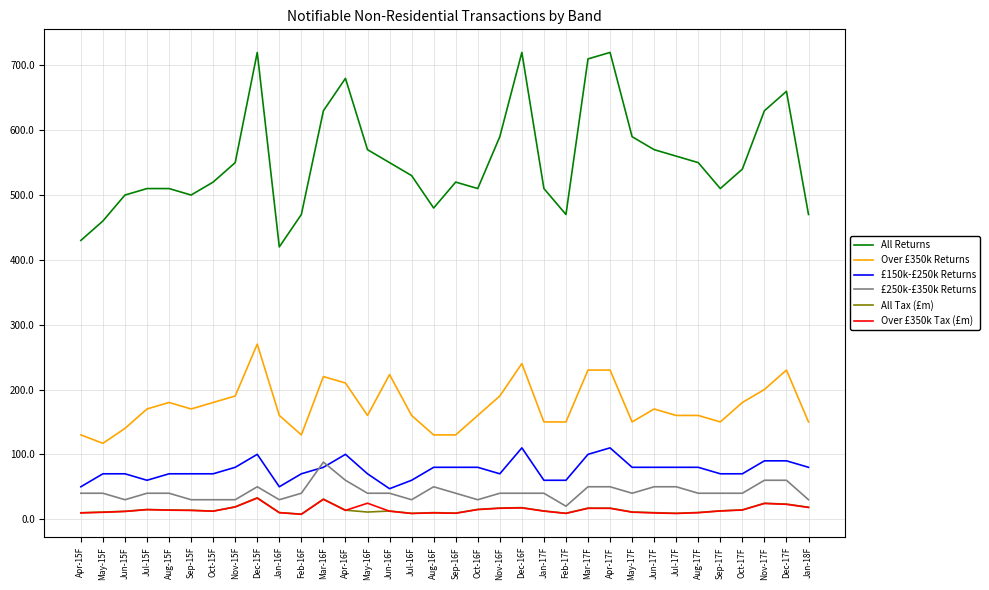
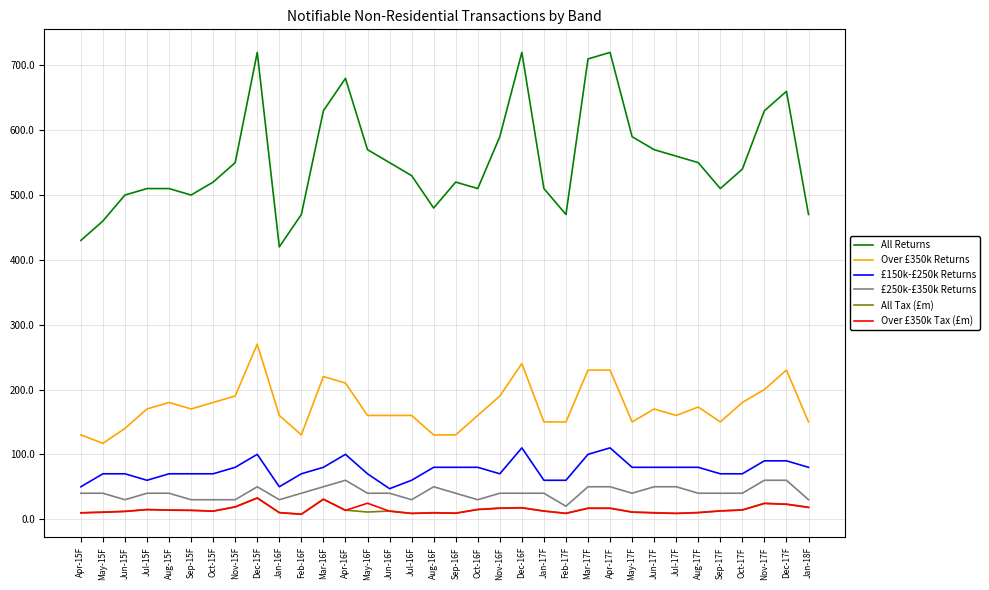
  {
    "All Returns": {
      "Apr-15F": 430,
      "May-15F": 460,
      "Jun-15F": 500,
      "Jul-15F": 510,
      "Aug-15F": 510,
      "Sep-15F": 500,
      "Oct-15F": 520,
      "Nov-15F": 550,
      "Dec-15F": 720,
      "Jan-16F": 420,
      "Feb-16F": 470,
      "Mar-16F": 630,
      "Apr-16F": 680,
      "May-16F": 570,
      "Jun-16F": 550,
      "Jul-16F": 530,
      "Aug-16F": 480,
      "Sep-16F": 520,
      "Oct-16F": 510,
      "Nov-16F": 590,
      "Dec-16F": 720,
      "Jan-17F": 510,
      "Feb-17F": 470,
      "Mar-17F": 710,
      "Apr-17F": 720,
      "May-17F": 590,
      "Jun-17F": 570,
      "Jul-17F": 560,
      "Aug-17F": 550,
      "Sep-17F": 510,
      "Oct-17F": 540,
      "Nov-17F": 630,
      "Dec-17F": 660,
      "Jan-18F": 470
    },
    "Over £350k Returns": {
      "Apr-15F": 130,
      "May-15F": 120,
      "Jun-15F": 140,
      "Jul-15F": 170,
      "Aug-15F": 180,
      "Sep-15F": 170,
      "Oct-15F": 180,
      "Nov-15F": 190,
      "Dec-15F": 270,
      "Jan-16F": 160,
      "Feb-16F": 130,
      "Mar-16F": 220,
      "Apr-16F": 210,
      "May-16F": 160,
-     "Jun-16F": 220,
+     "Jun-16F": 160,
      "Jul-16F": 160,
      "Aug-16F": 130,
      "Sep-16F": 130,
      "Oct-16F": 160,
      "Nov-16F": 190,
      "Dec-16F": 240,
      "Jan-17F": 150,
      "Feb-17F": 150,
      "Mar-17F": 230,
      "Apr-17F": 230,
      "May-17F": 150,
      "Jun-17F": 170,
      "Jul-17F": 160,
-     "Aug-17F": 160,
+     "Aug-17F": 170,
      "Sep-17F": 150,
      "Oct-17F": 180,
      "Nov-17F": 200,
      "Dec-17F": 230,
      "Jan-18F": 150
    },
    "£150k-£250k Returns": {
      "Apr-15F": 50,
      "May-15F": 70,
      "Jun-15F": 70,
      "Jul-15F": 60,
      "Aug-15F": 70,
      "Sep-15F": 70,
      "Oct-15F": 70,
      "Nov-15F": 80,
      "Dec-15F": 100,
      "Jan-16F": 50,
      "Feb-16F": 70,
      "Mar-16F": 80,
      "Apr-16F": 100,
      "May-16F": 70,
      "Jun-16F": 50,
      "Jul-16F": 60,
      "Aug-16F": 80,
      "Sep-16F": 80,
      "Oct-16F": 80,
      "Nov-16F": 70,
      "Dec-16F": 110,
      "Jan-17F": 60,
      "Feb-17F": 60,
      "Mar-17F": 100,
      "Apr-17F": 110,
      "May-17F": 80,
      "Jun-17F": 80,
      "Jul-17F": 80,
      "Aug-17F": 80,
      "Sep-17F": 70,
      "Oct-17F": 70,
      "Nov-17F": 90,
      "Dec-17F": 90,
      "Jan-18F": 80
    },
    "£250k-£350k Returns": {
      "Apr-15F": 40,
      "May-15F": 40,
      "Jun-15F": 30,
      "Jul-15F": 40,
      "Aug-15F": 40,
      "Sep-15F": 30,
      "Oct-15F": 30,
      "Nov-15F": 30,
      "Dec-15F": 50,
      "Jan-16F": 30,
      "Feb-16F": 40,
-     "Mar-16F": 90,
+     "Mar-16F": 50,
      "Apr-16F": 60,
      "May-16F": 40,
      "Jun-16F": 40,
      "Jul-16F": 30,
      "Aug-16F": 50,
      "Sep-16F": 40,
      "Oct-16F": 30,
      "Nov-16F": 40,
      "Dec-16F": 40,
      "Jan-17F": 40,
      "Feb-17F": 20,
      "Mar-17F": 50,
      "Apr-17F": 50,
      "May-17F": 40,
      "Jun-17F": 50,
      "Jul-17F": 50,
      "Aug-17F": 40,
      "Sep-17F": 40,
      "Oct-17F": 40,
      "Nov-17F": 60,
      "Dec-17F": 60,
      "Jan-18F": 30
    },
    "All Tax (£m)": {
      "May-16F": 10
    },
    "Over £350k Tax (£m)": {
      "May-16F": 20
    }
  }
